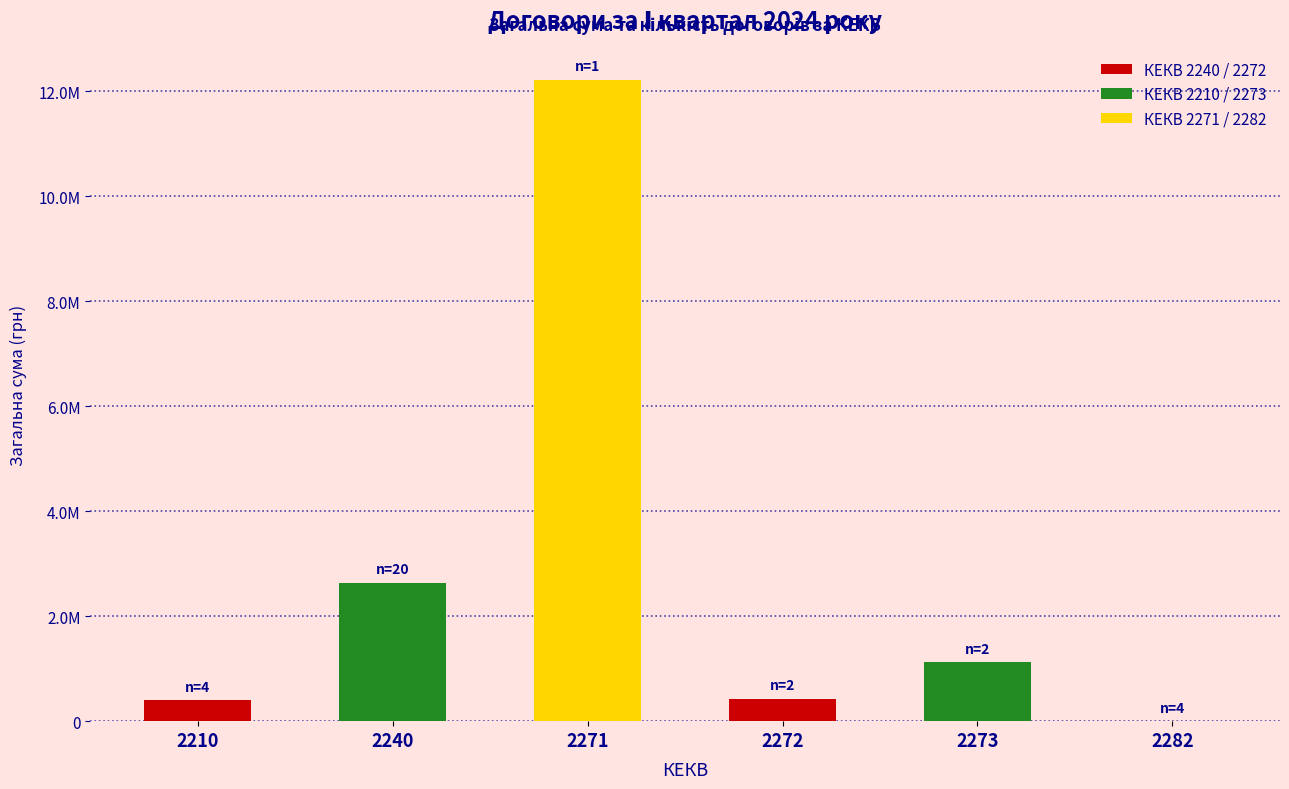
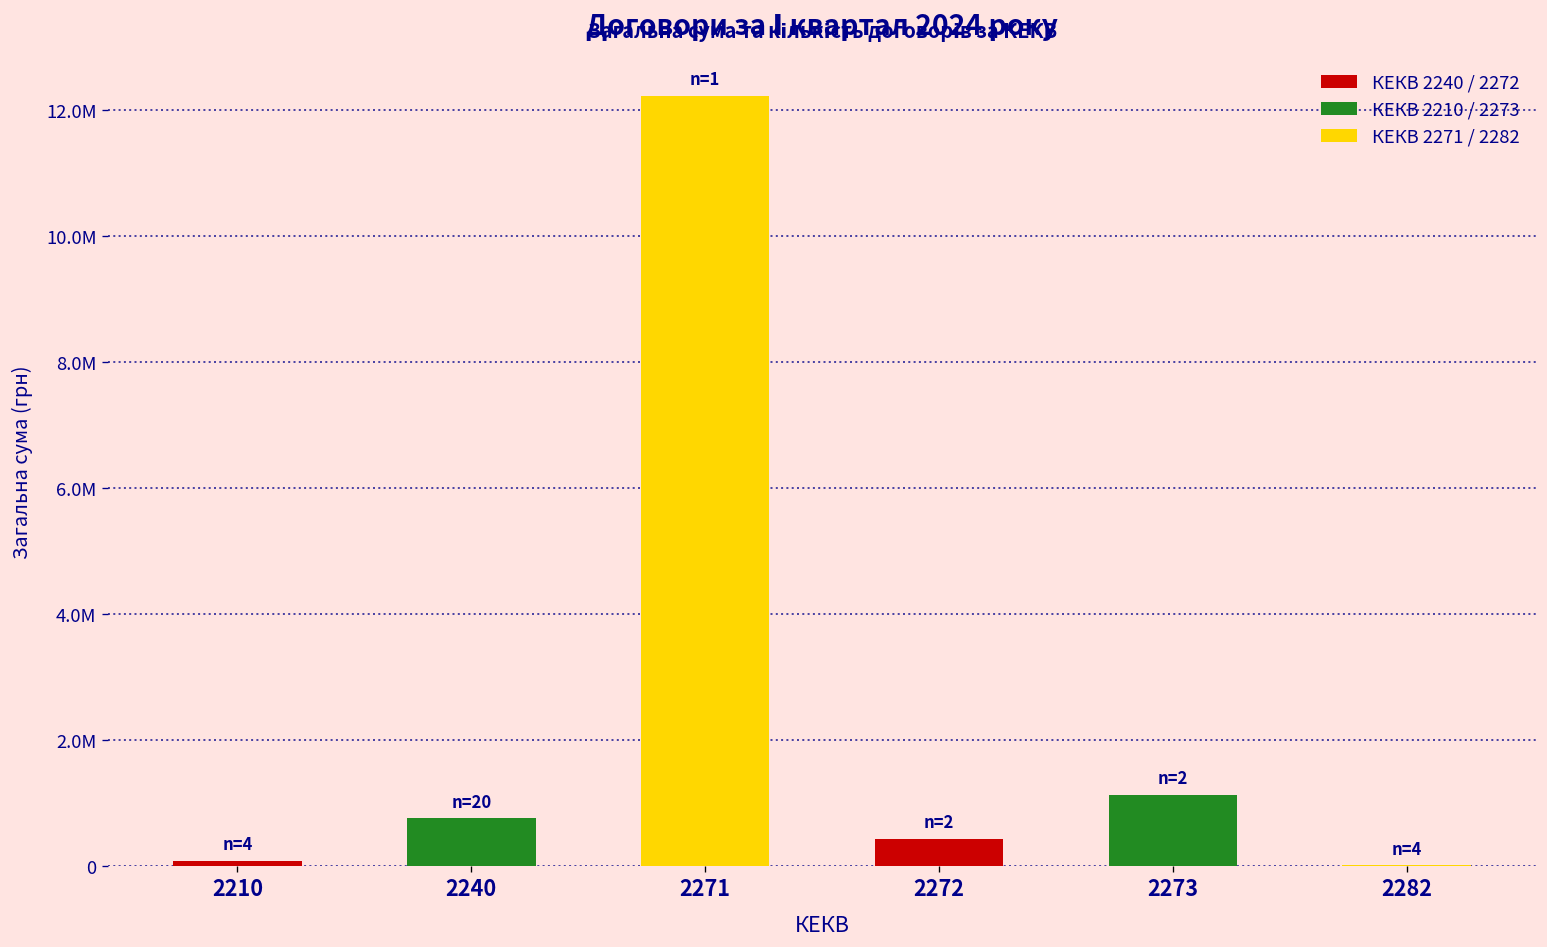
  {
-   "2210": 400000,
-   "2240": 2600000
+   "2210": 100000,
+   "2240": 700000
  }
